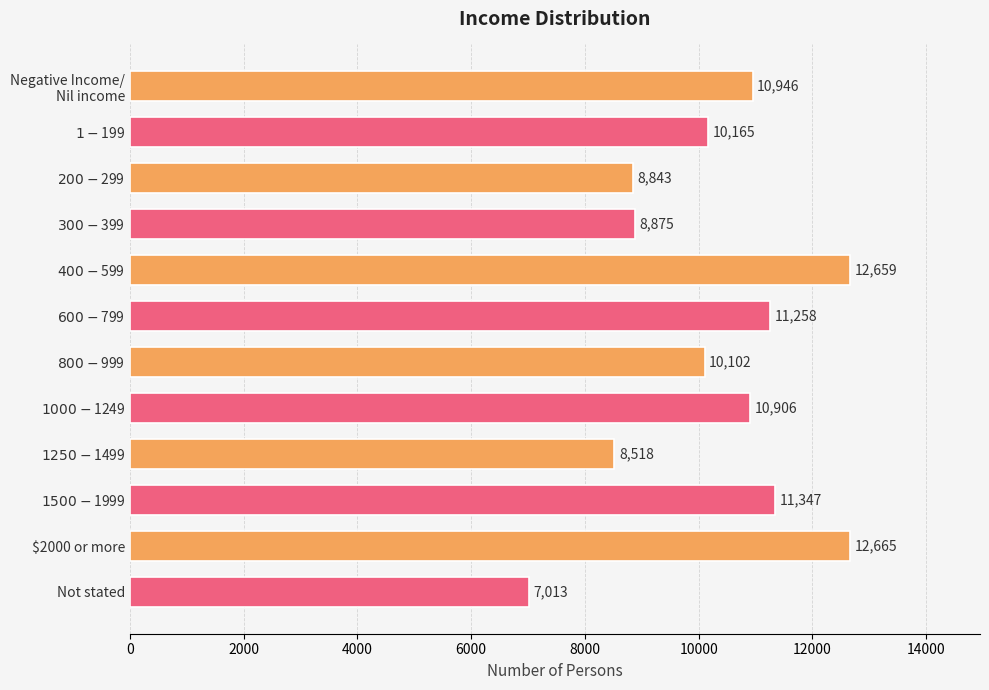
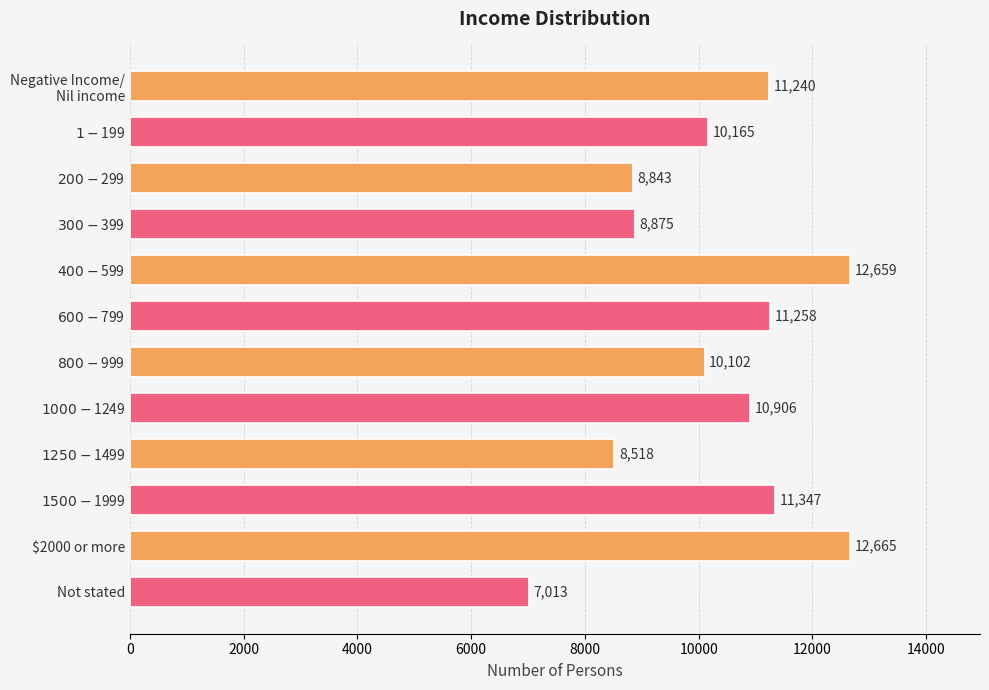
  {
-   "Negative Income/ Nil income": "10,946",
+   "Negative Income/ Nil income": "11,240",
    "$2000 or more": "12,665",
    "Not stated": "7,013"
  }
